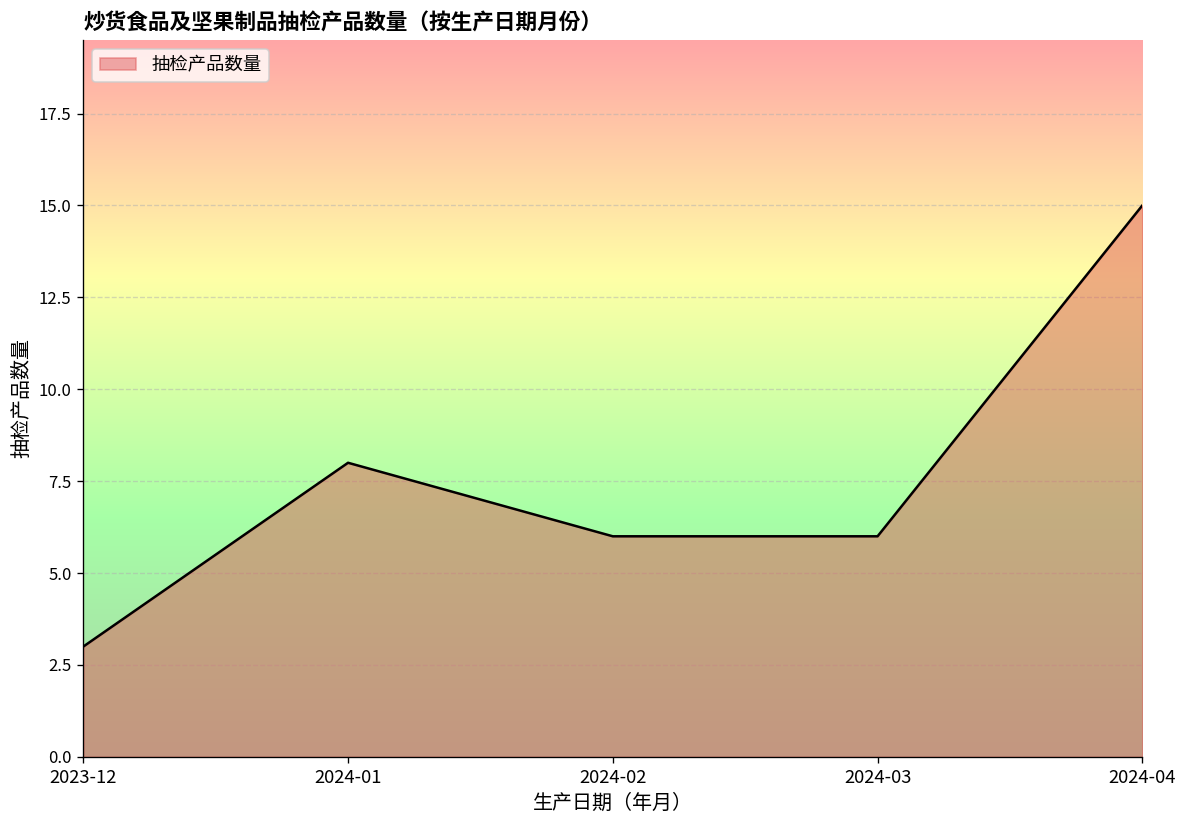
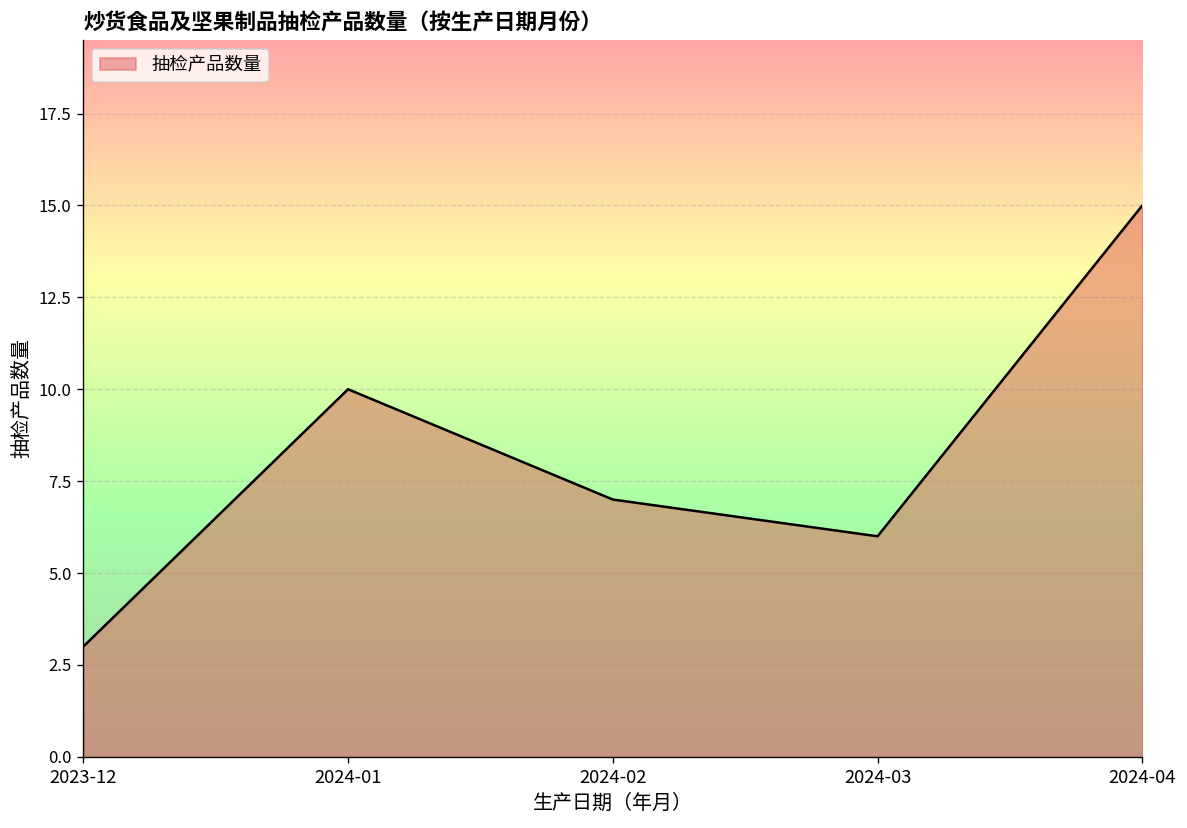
  {
    "2023-12": 3,
-   "2024-01": 8,
-   "2024-02": 6,
+   "2024-01": 10,
+   "2024-02": 7,
    "2024-03": 6,
    "2024-04": 15
  }
